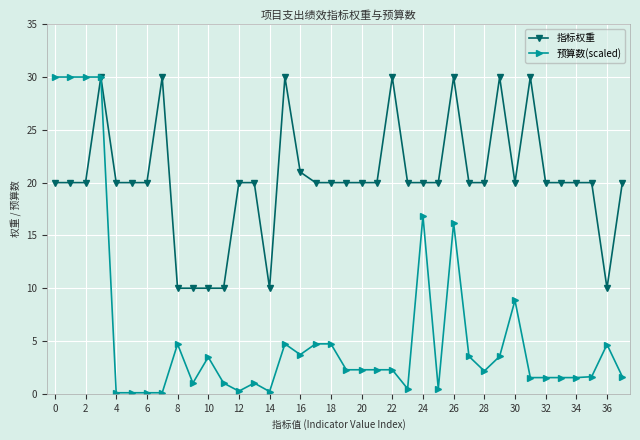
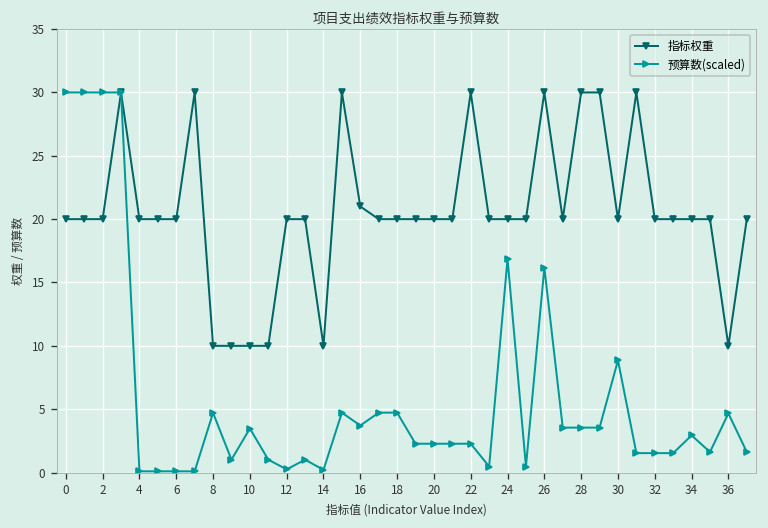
  {
    "指标权重": {
      "0": 20,
      "2": 20,
      "4": 20,
      "6": 20,
      "8": 10,
      "10": 10,
      "12": 20,
      "14": 10,
      "16": 21,
      "18": 20,
      "22": 30,
      "24": 20,
      "26": 30,
-     "28": 20,
+     "28": 30,
      "30": 20,
      "32": 20,
      "34": 20,
      "36": 10
    },
    "预算数(scaled)": {
      "0": 30.0,
      "2": 30.0,
      "4": 0.1,
      "6": 0.1,
      "8": 4.7,
      "10": 3.5,
      "12": 0.2,
      "14": 0.2,
      "16": 3.7,
      "18": 4.7,
      "22": 2.3,
      "24": 16.9,
      "26": 16.2,
-     "28": 2.2,
+     "28": 3.5,
      "30": 8.9,
      "32": 1.5,
-     "34": 1.5,
+     "34": 2.9,
      "36": 4.7
    }
  }
